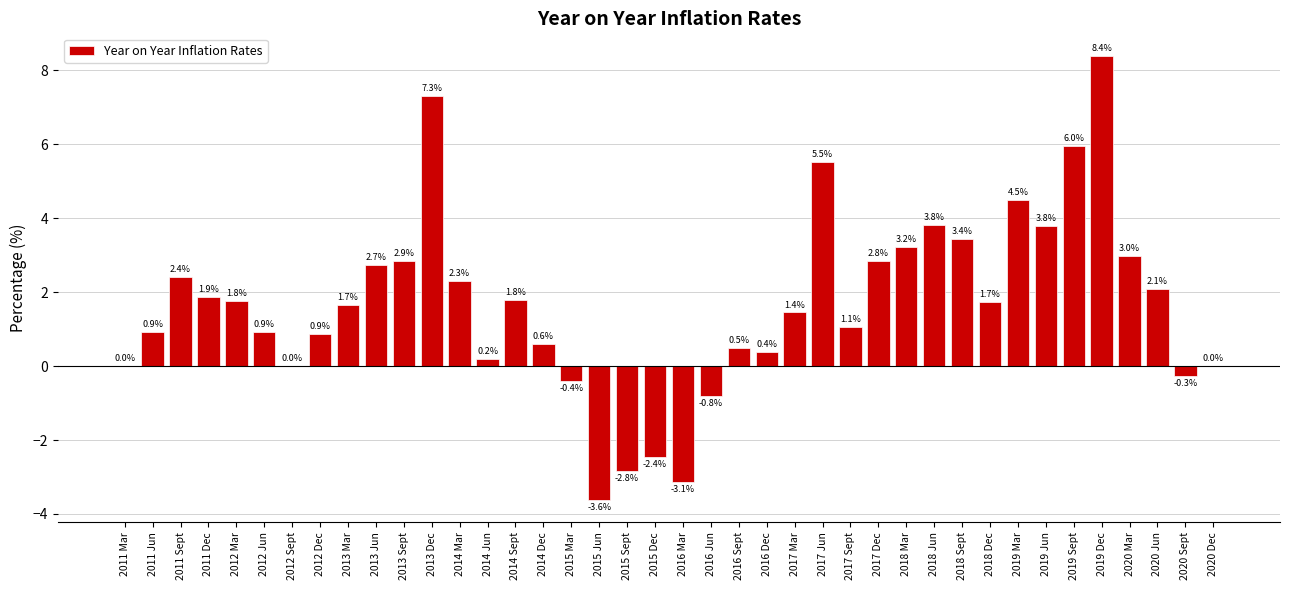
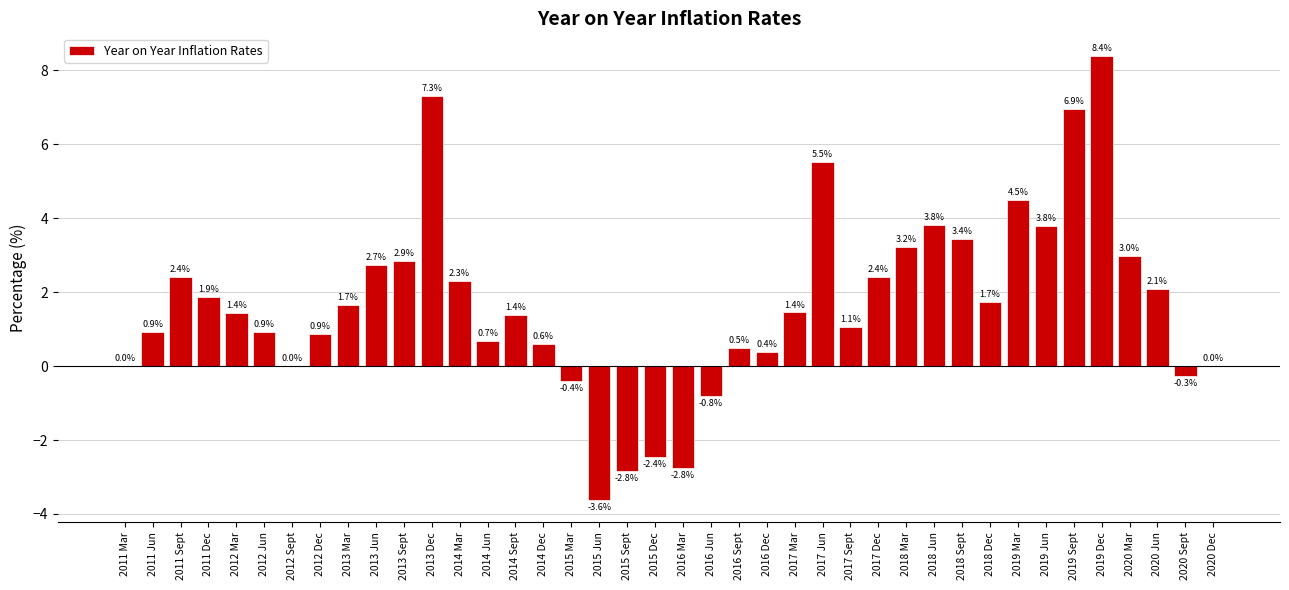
  {
    "2011 Mar": "0.0%",
    "2011 Jun": "0.9%",
    "2011 Sept": "2.4%",
    "2011 Dec": "1.9%",
-   "2012 Mar": "1.8%",
+   "2012 Mar": "1.4%",
    "2012 Jun": "0.9%",
    "2012 Sept": "0.0%",
    "2012 Dec": "0.9%",
    "2013 Mar": "1.7%",
    "2013 Jun": "2.7%",
    "2013 Sept": "2.9%",
    "2013 Dec": "7.3%",
    "2014 Mar": "2.3%",
-   "2014 Jun": "0.2%",
-   "2014 Sept": "1.8%",
+   "2014 Jun": "0.7%",
+   "2014 Sept": "1.4%",
    "2014 Dec": "0.6%",
    "2015 Mar": "-0.4%",
    "2015 Jun": "-3.6%",
    "2015 Sept": "-2.8%",
    "2015 Dec": "-2.4%",
-   "2016 Mar": "-3.1%",
+   "2016 Mar": "-2.8%",
    "2016 Jun": "-0.8%",
    "2016 Sept": "0.5%",
    "2016 Dec": "0.4%",
    "2017 Mar": "1.4%",
    "2017 Jun": "5.5%",
    "2017 Sept": "1.1%",
-   "2017 Dec": "2.8%",
+   "2017 Dec": "2.4%",
    "2018 Mar": "3.2%",
    "2018 Jun": "3.8%",
    "2018 Sept": "3.4%",
    "2018 Dec": "1.7%",
    "2019 Mar": "4.5%",
    "2019 Jun": "3.8%",
-   "2019 Sept": "6.0%",
+   "2019 Sept": "6.9%",
    "2019 Dec": "8.4%",
    "2020 Mar": "3.0%",
    "2020 Jun": "2.1%",
    "2020 Sept": "-0.3%",
    "2020 Dec": "0.0%"
  }
